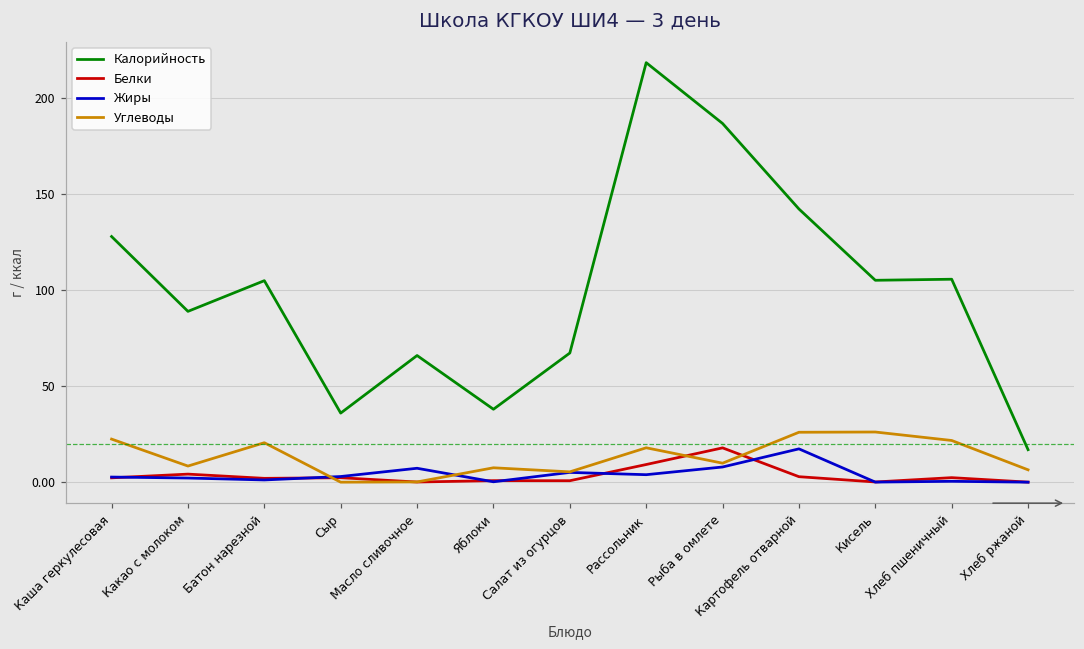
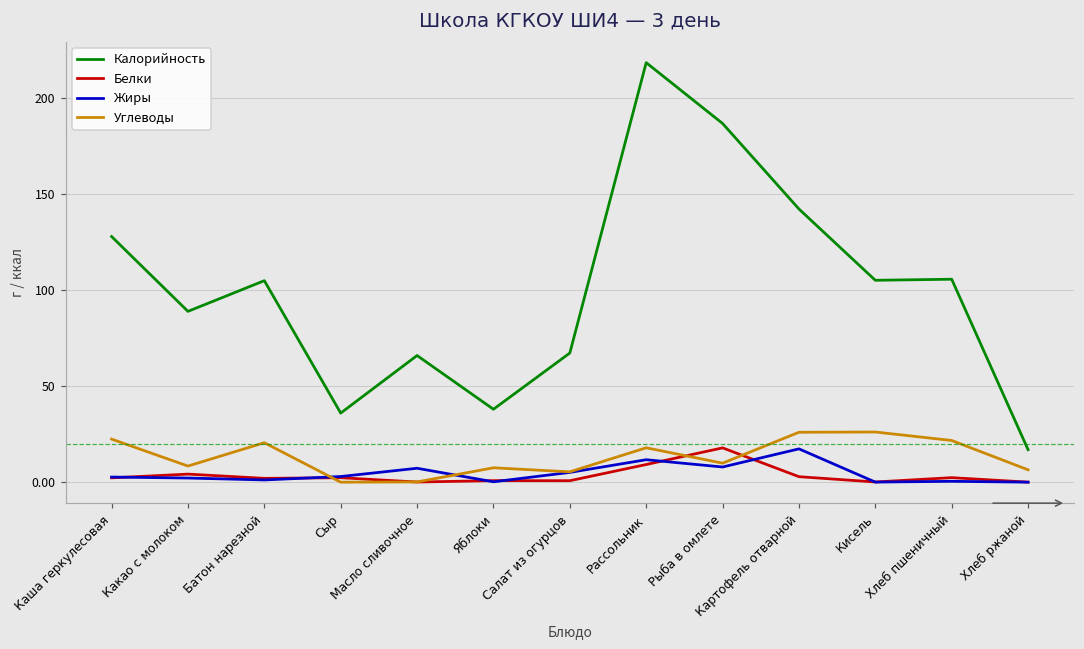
  {
    "Калорийность": {
      "Каша геркулесовая": 128,
      "Какао с молоком": 89,
      "Батон нарезной": 105,
      "Сыр": 36,
      "Масло сливочное": 66,
      "Яблоки": 38,
      "Салат из огурцов": 67,
      "Рассольник": 219,
      "Рыба в омлете": 187,
      "Картофель отварной": 142,
      "Кисель": 105,
      "Хлеб пшеничный": 106,
      "Хлеб ржаной": 17
    },
    "Белки": {
      "Какао с молоком": 4,
      "Салат из огурцов": 1,
      "Рассольник": 9,
      "Рыба в омлете": 18,
      "Картофель отварной": 3,
      "Хлеб пшеничный": 2
    },
    "Жиры": {
      "Какао с молоком": 2,
      "Масло сливочное": 7,
-     "Рассольник": 4,
+     "Рассольник": 12,
      "Рыба в омлете": 8,
      "Картофель отварной": 17,
      "Хлеб пшеничный": 0
    },
    "Углеводы": {
      "Каша геркулесовая": 22,
      "Какао с молоком": 8,
      "Батон нарезной": 21,
      "Сыр": 0,
      "Яблоки": 8,
      "Рассольник": 18,
      "Рыба в омлете": 10,
      "Картофель отварной": 26,
      "Кисель": 26,
      "Хлеб пшеничный": 22,
      "Хлеб ржаной": 6
    }
  }
